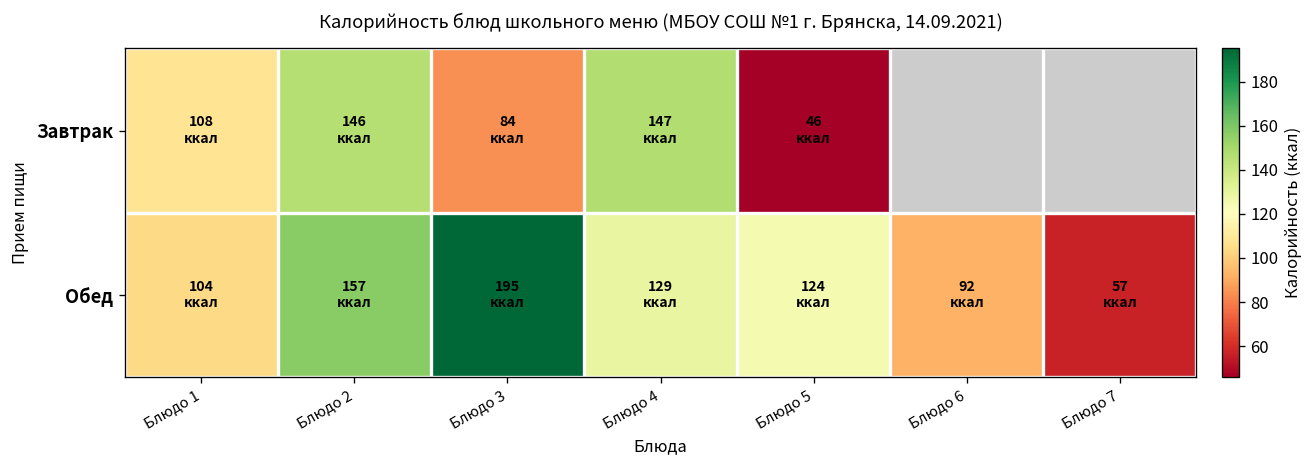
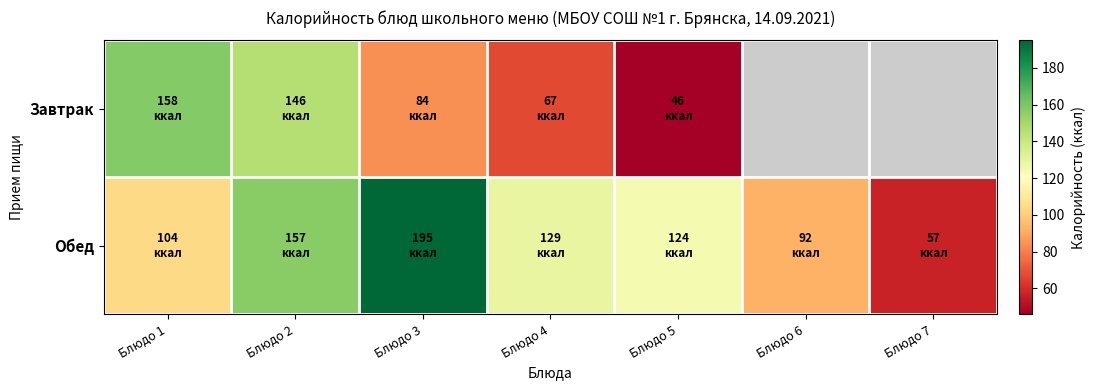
  {
    "Завтрак": {
-     "Блюдо 1": 108,
+     "Блюдо 1": 158,
      "Блюдо 2": 146,
      "Блюдо 3": 84,
-     "Блюдо 4": 147,
+     "Блюдо 4": 67,
      "Блюдо 5": 46
    },
    "Обед": {
      "Блюдо 1": 104,
      "Блюдо 2": 157,
      "Блюдо 3": 195,
      "Блюдо 4": 129,
      "Блюдо 5": 124,
      "Блюдо 6": 92,
      "Блюдо 7": 57
    }
  }
